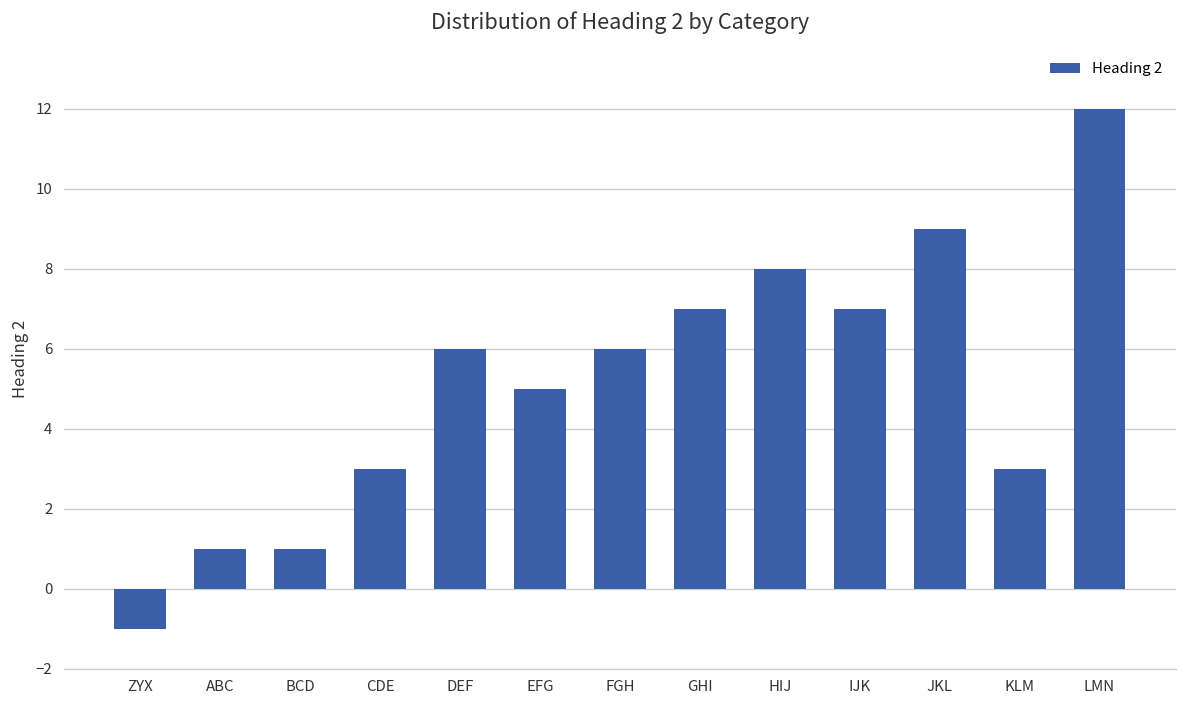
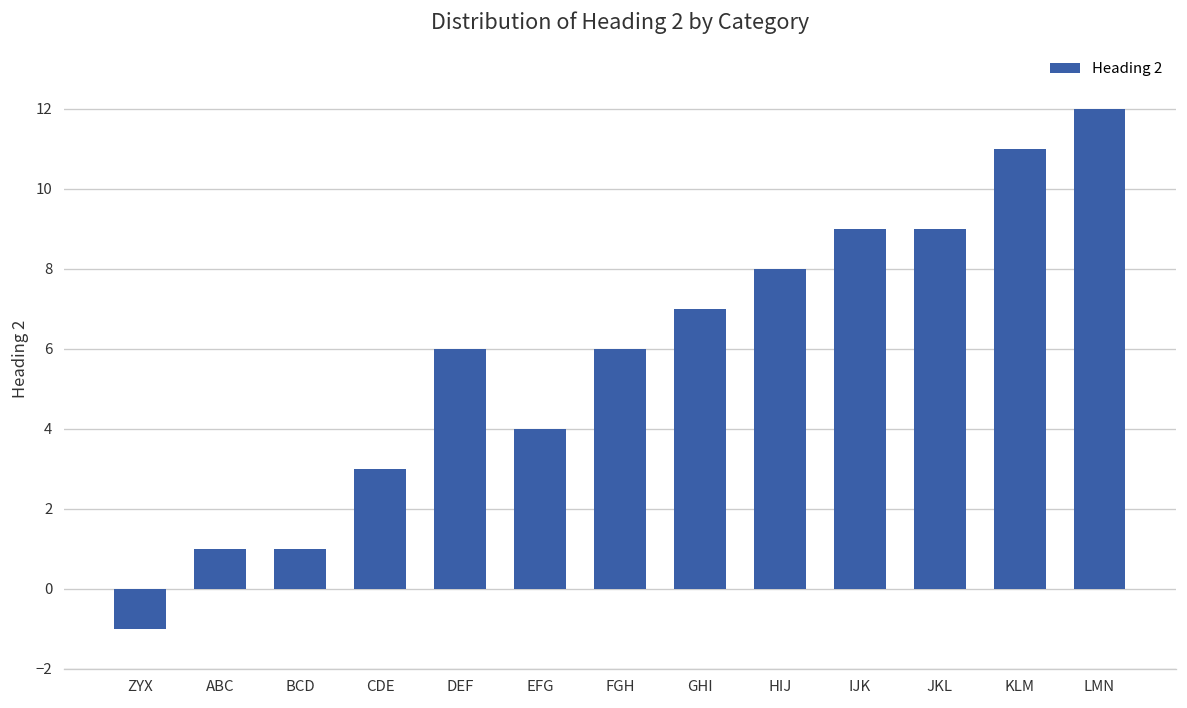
  {
    "ZYX": -1,
    "ABC": 1,
    "BCD": 1,
    "CDE": 3,
    "DEF": 6,
-   "EFG": 5,
+   "EFG": 4,
    "FGH": 6,
    "GHI": 7,
    "HIJ": 8,
-   "IJK": 7,
+   "IJK": 9,
    "JKL": 9,
-   "KLM": 3,
+   "KLM": 11,
    "LMN": 12
  }
